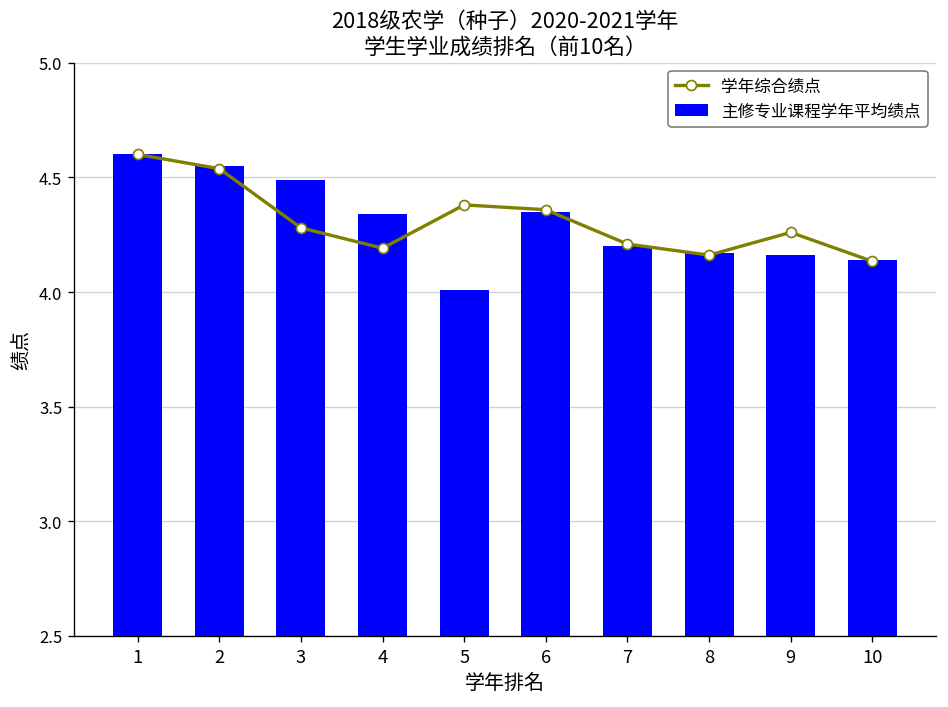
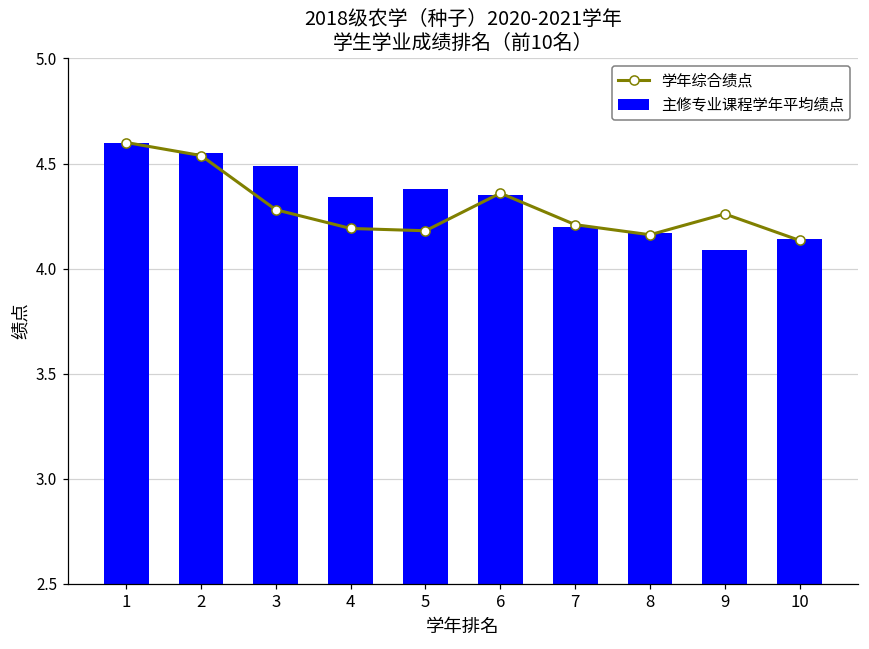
  {
    "学年综合绩点": {
      "1": 4.60,
      "2": 4.54,
      "3": 4.28,
      "4": 4.19,
-     "5": 4.38,
+     "5": 4.18,
      "6": 4.36,
      "7": 4.21,
      "8": 4.16,
      "9": 4.26,
      "10": 4.13
    },
    "主修专业课程学年平均绩点": {
      "1": 4.60,
      "2": 4.55,
      "3": 4.49,
      "4": 4.34,
-     "5": 4.01,
+     "5": 4.38,
      "6": 4.35,
      "7": 4.20,
      "8": 4.17,
-     "9": 4.16,
+     "9": 4.09,
      "10": 4.14
    }
  }
